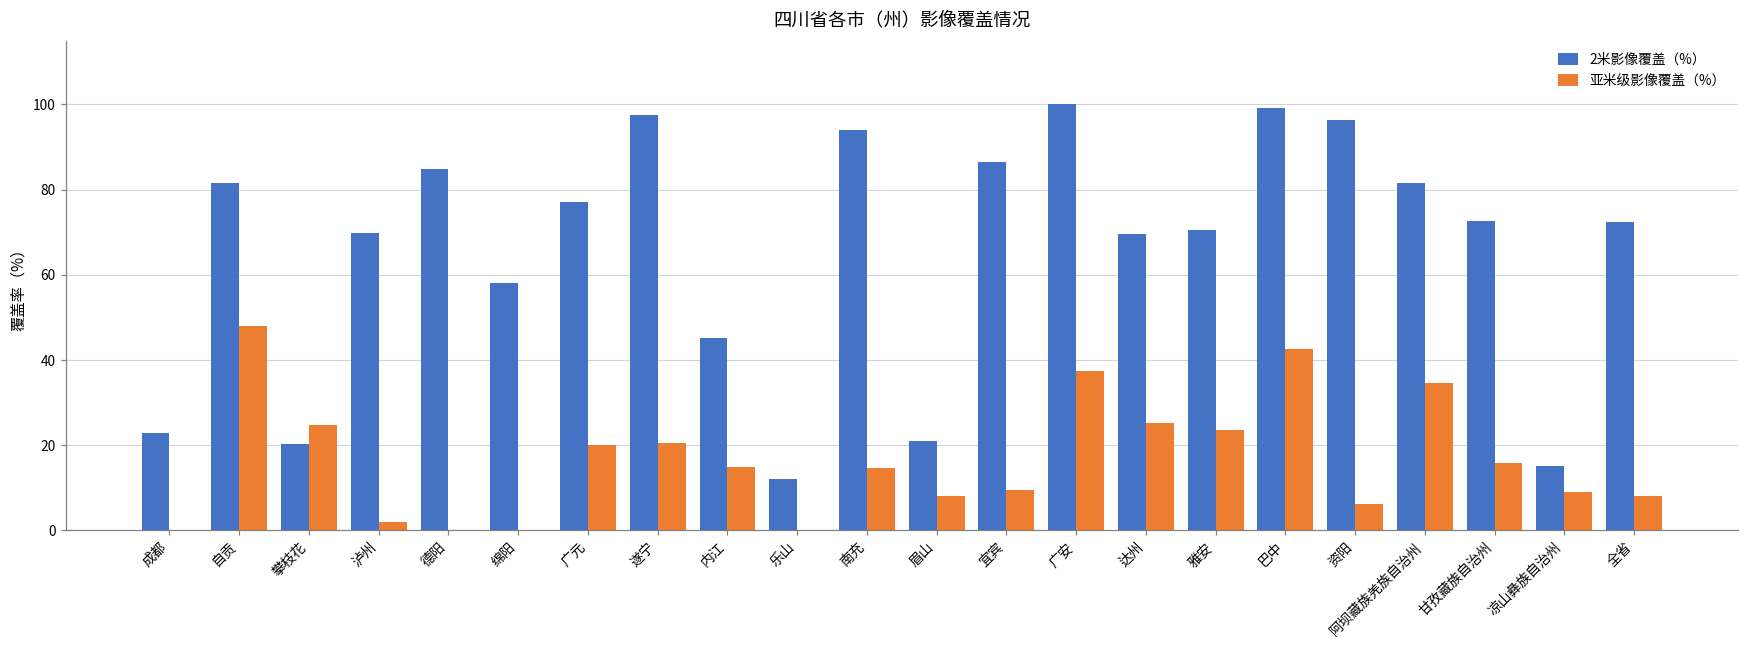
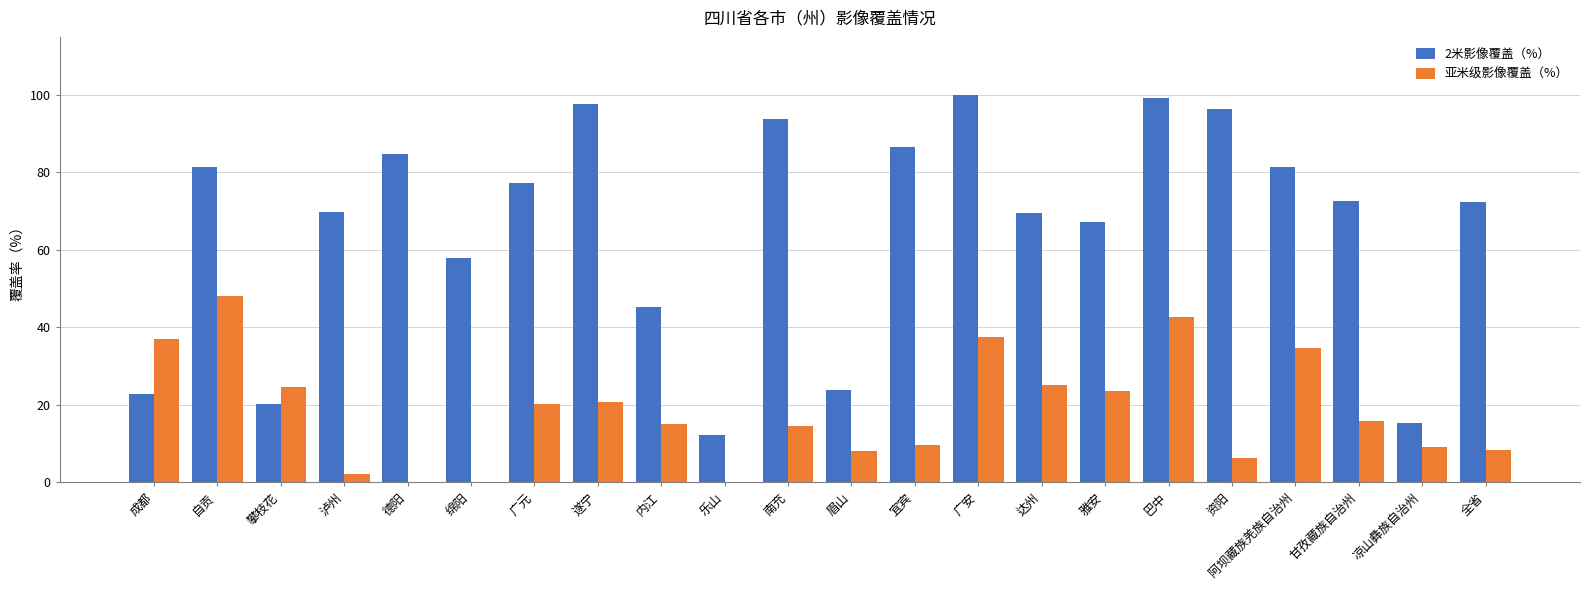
  {
    "2米影像覆盖（%）": {
      "成都": 23,
      "自贡": 82,
      "攀枝花": 20,
      "泸州": 70,
      "德阳": 85,
      "绵阳": 58,
      "广元": 77,
      "遂宁": 98,
      "内江": 45,
      "乐山": 12,
      "南充": 94,
-     "眉山": 21,
+     "眉山": 24,
      "宜宾": 87,
      "广安": 100,
      "达州": 70,
-     "雅安": 71,
+     "雅安": 67,
      "巴中": 99,
      "资阳": 96,
      "阿坝藏族羌族自治州": 82,
      "甘孜藏族自治州": 73,
      "凉山彝族自治州": 15,
      "全省": 72
    },
    "亚米级影像覆盖（%）": {
-     "成都": 0,
+     "成都": 37,
      "自贡": 48,
      "攀枝花": 25,
      "泸州": 2,
      "德阳": 0,
      "绵阳": 0,
      "广元": 20,
      "遂宁": 21,
      "内江": 15,
      "乐山": 0,
      "南充": 15,
      "眉山": 8,
      "宜宾": 10,
      "广安": 38,
      "达州": 25,
      "雅安": 24,
      "巴中": 43,
      "资阳": 6,
      "阿坝藏族羌族自治州": 35,
      "甘孜藏族自治州": 16,
      "凉山彝族自治州": 9,
      "全省": 8
    }
  }
